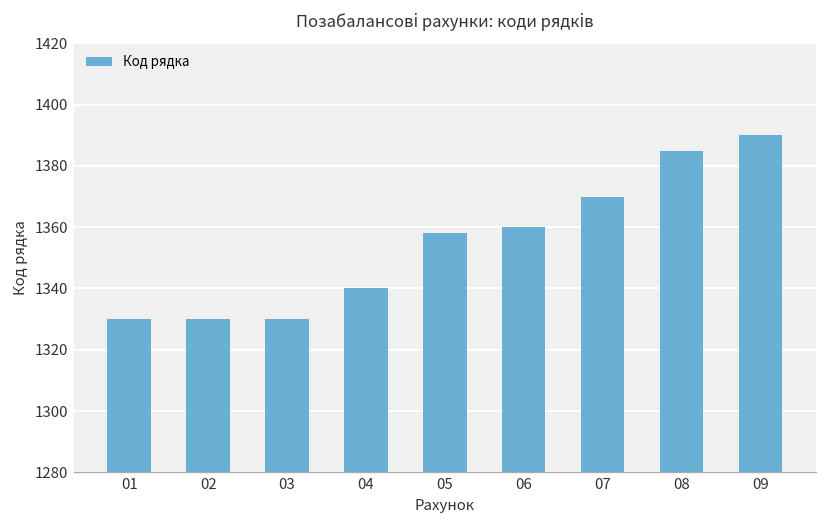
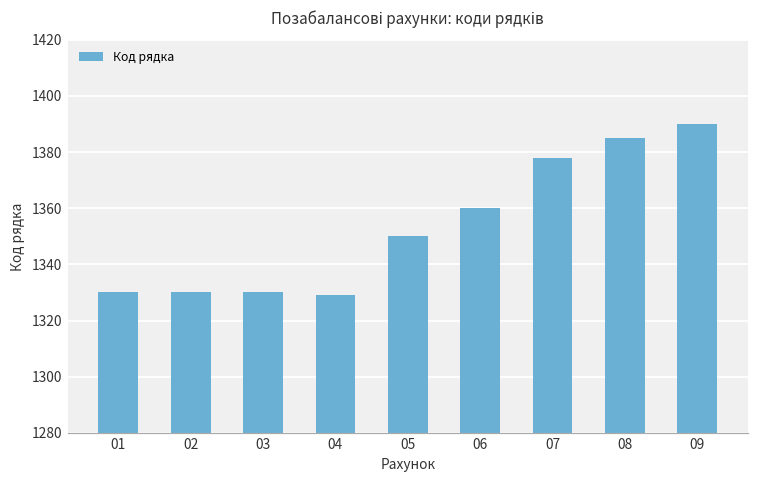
  {
    "01": 1330,
    "02": 1330,
    "03": 1330,
-   "04": 1340,
-   "05": 1358,
+   "04": 1329,
+   "05": 1350,
    "06": 1360,
-   "07": 1370,
+   "07": 1378,
    "08": 1385,
    "09": 1390
  }
